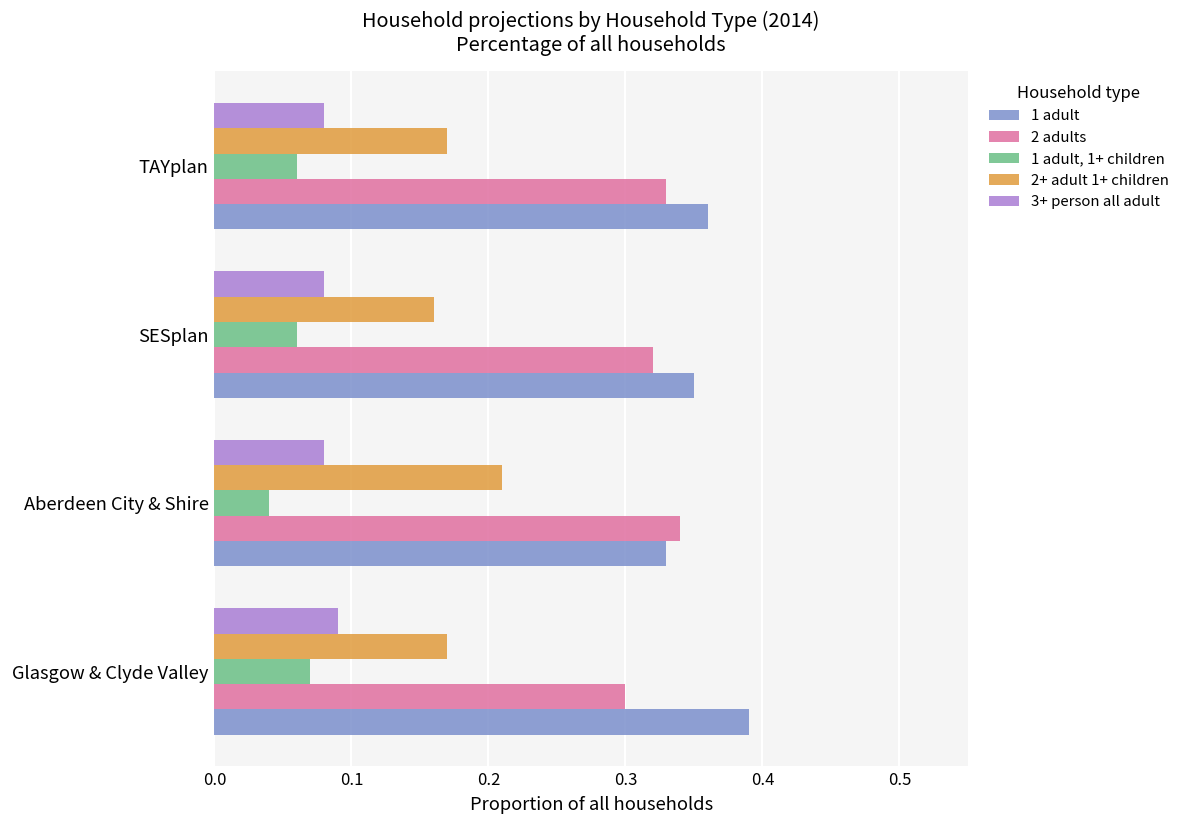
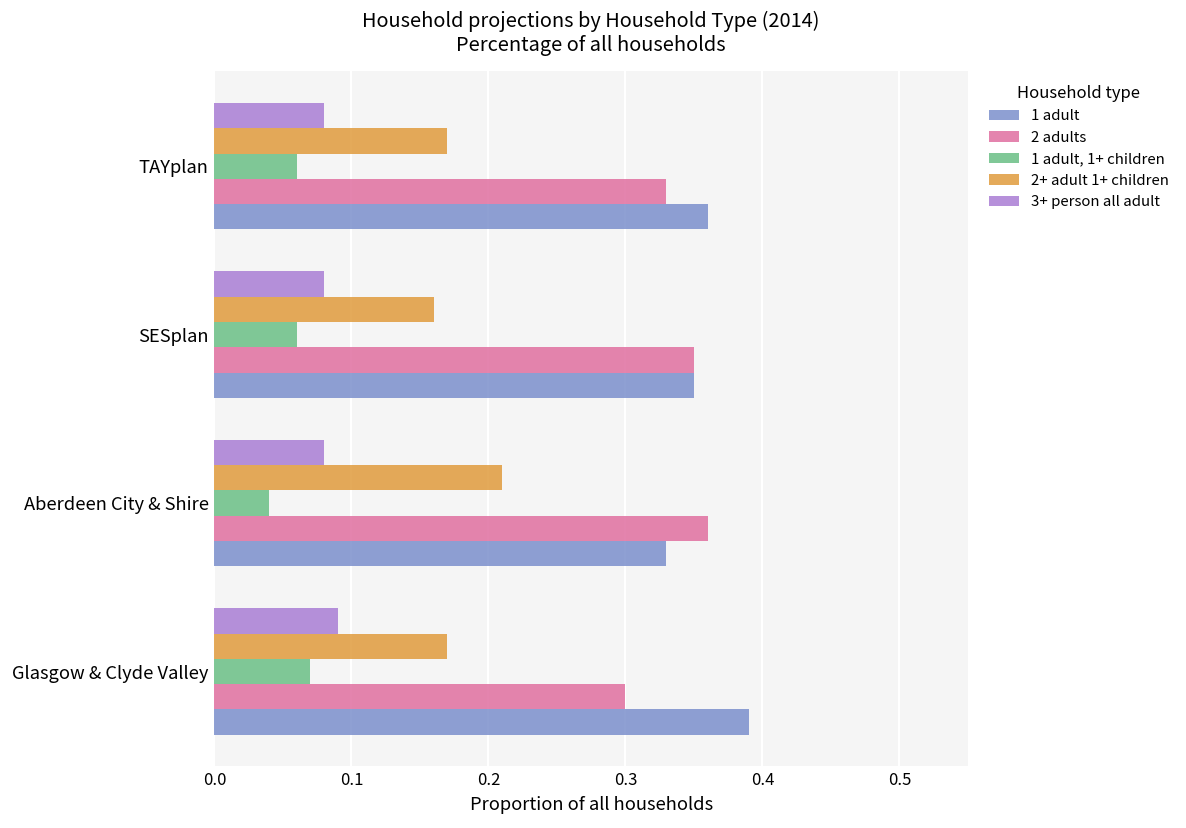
  {
    "2 adults": {
      "TAYplan": 0.33,
-     "SESplan": 0.32,
-     "Aberdeen City & Shire": 0.34,
+     "SESplan": 0.35,
+     "Aberdeen City & Shire": 0.36,
      "Glasgow & Clyde Valley": 0.30
    },
    "1 adult, 1+ children": {
      "TAYplan": 0.06,
      "SESplan": 0.06,
      "Aberdeen City & Shire": 0.04,
      "Glasgow & Clyde Valley": 0.07
    },
    "2+ adult 1+ children": {
      "TAYplan": 0.17,
      "SESplan": 0.16,
      "Aberdeen City & Shire": 0.21,
      "Glasgow & Clyde Valley": 0.17
    }
  }
